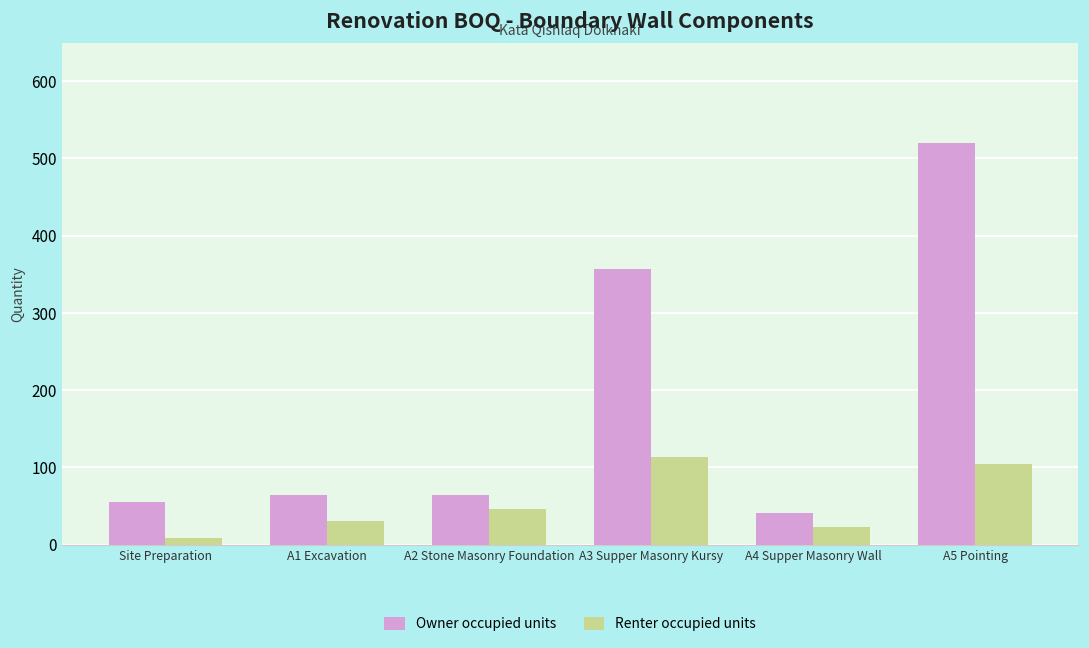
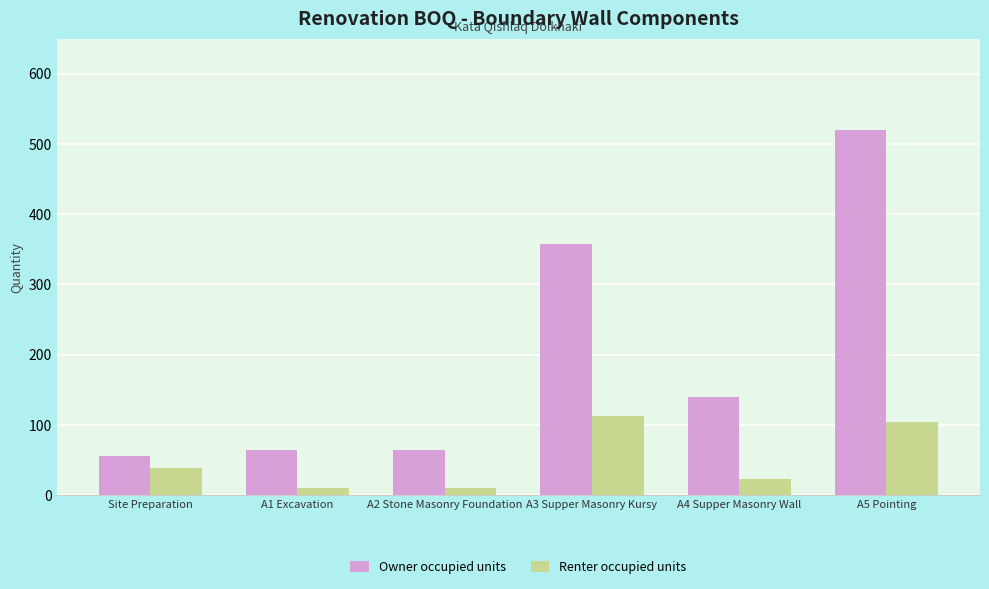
  {
    "Owner occupied units": {
      "Site Preparation": 60,
      "A1 Excavation": 60,
      "A2 Stone Masonry Foundation": 60,
      "A3 Supper Masonry Kursy": 360,
-     "A4 Supper Masonry Wall": 40,
+     "A4 Supper Masonry Wall": 140,
      "A5 Pointing": 520
    },
    "Renter occupied units": {
-     "Site Preparation": 10,
-     "A1 Excavation": 30,
-     "A2 Stone Masonry Foundation": 50,
+     "Site Preparation": 40,
+     "A1 Excavation": 10,
+     "A2 Stone Masonry Foundation": 10,
      "A3 Supper Masonry Kursy": 110,
      "A4 Supper Masonry Wall": 20,
      "A5 Pointing": 100
    }
  }
